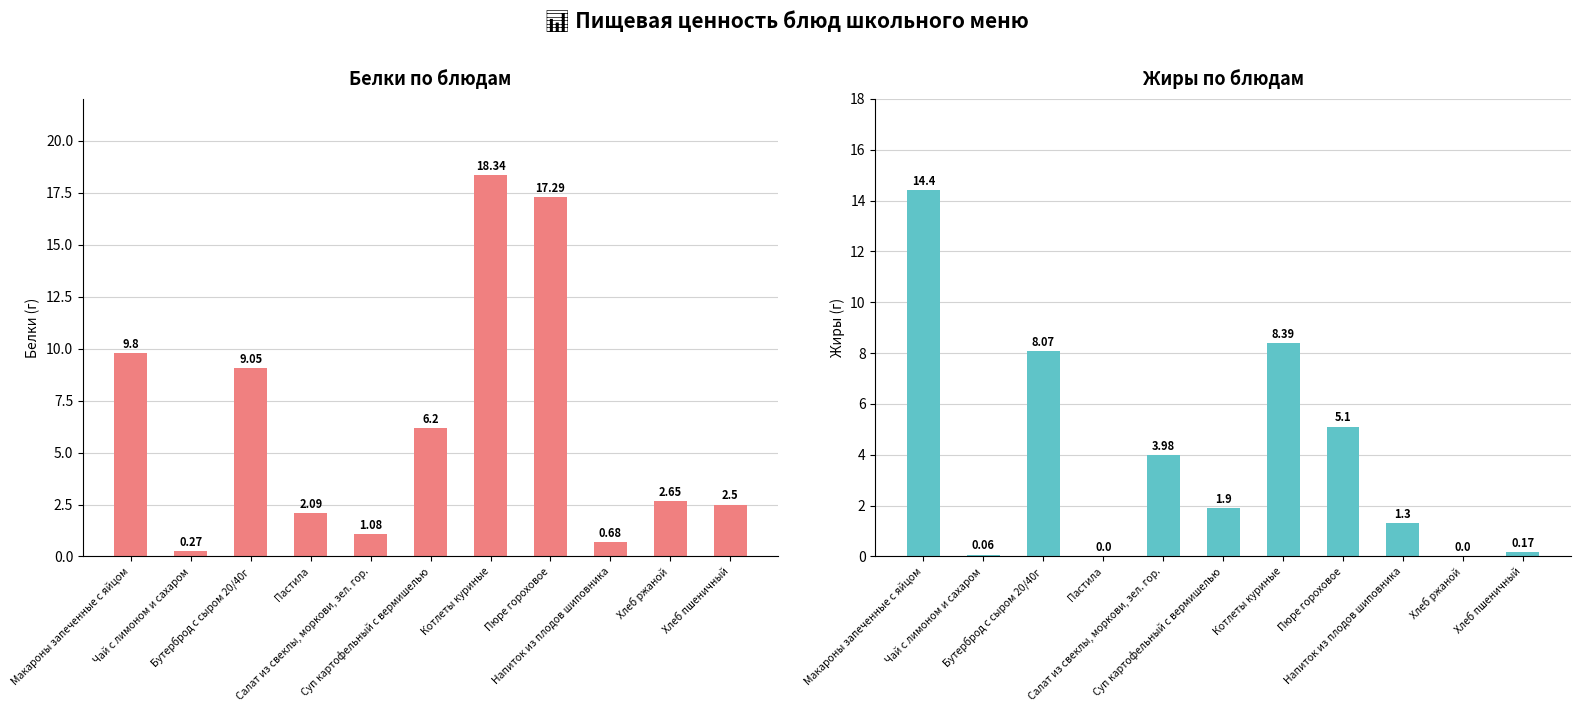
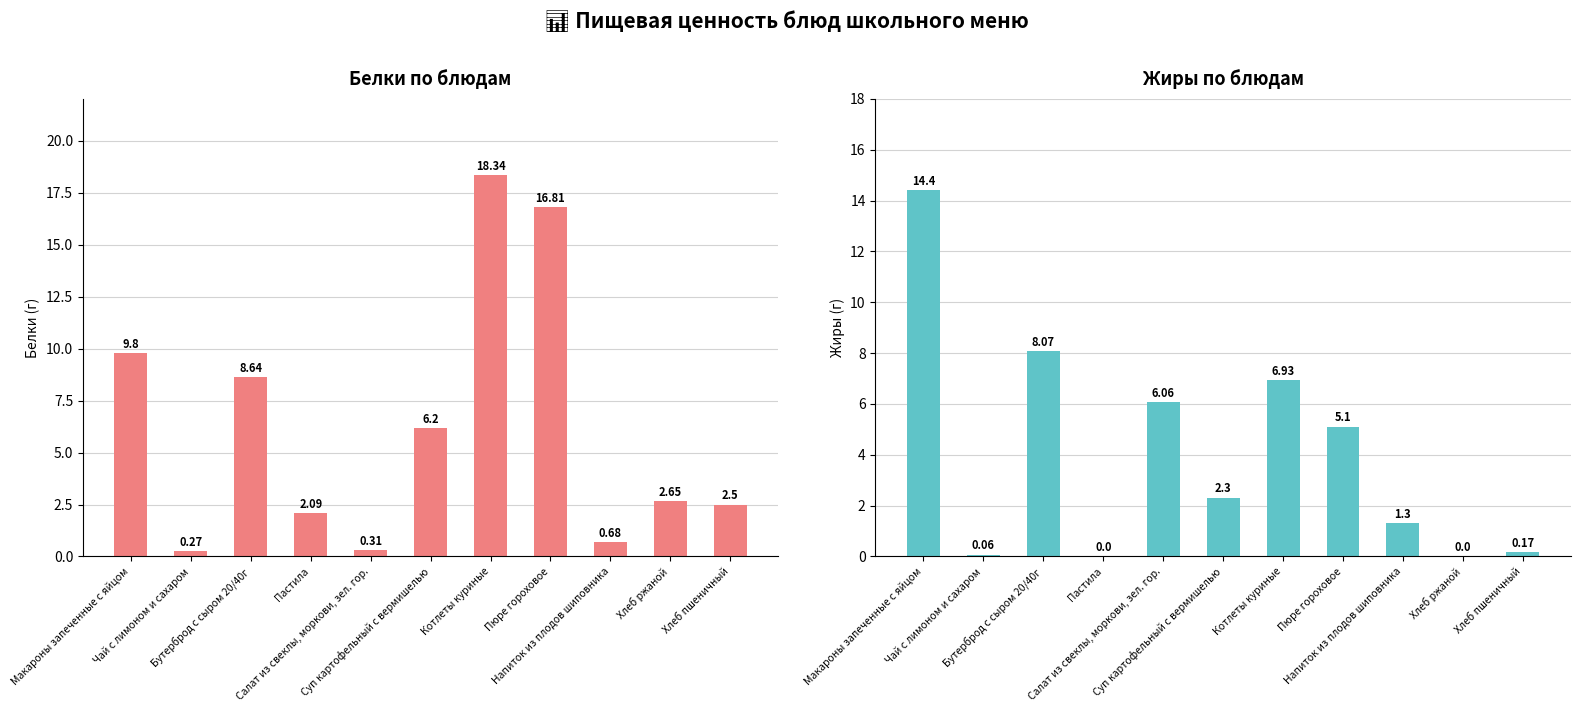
  {
    "Белки по блюдам": {
      "Макароны запеченные с яйцом": 9.8,
      "Чай с лимоном и сахаром": 0.27,
-     "Бутерброд с сыром 20/40г": 9.05,
+     "Бутерброд с сыром 20/40г": 8.64,
      "Пастила": 2.09,
-     "Салат из свеклы, моркови, зел. гор.": 1.08,
+     "Салат из свеклы, моркови, зел. гор.": 0.31,
      "Суп картофельный с вермишелью": 6.2,
      "Котлеты куриные": 18.34,
-     "Пюре гороховое": 17.29,
+     "Пюре гороховое": 16.81,
      "Напиток из плодов шиповника": 0.68,
      "Хлеб ржаной": 2.65,
      "Хлеб пшеничный": 2.5
    },
    "Жиры по блюдам": {
      "Макароны запеченные с яйцом": 14.4,
      "Чай с лимоном и сахаром": 0.06,
      "Бутерброд с сыром 20/40г": 8.07,
      "Пастила": 0.0,
-     "Салат из свеклы, моркови, зел. гор.": 3.98,
-     "Суп картофельный с вермишелью": 1.9,
-     "Котлеты куриные": 8.39,
+     "Салат из свеклы, моркови, зел. гор.": 6.06,
+     "Суп картофельный с вермишелью": 2.3,
+     "Котлеты куриные": 6.93,
      "Пюре гороховое": 5.1,
      "Напиток из плодов шиповника": 1.3,
      "Хлеб ржаной": 0.0,
      "Хлеб пшеничный": 0.17
    }
  }
